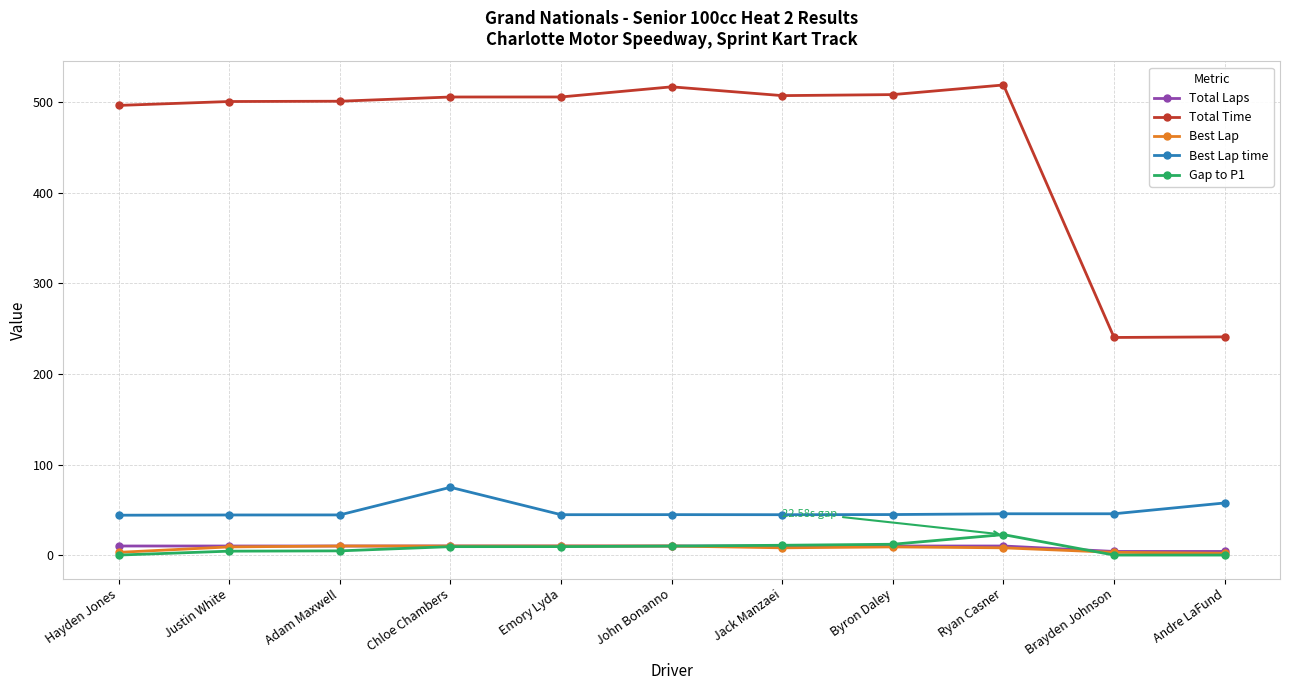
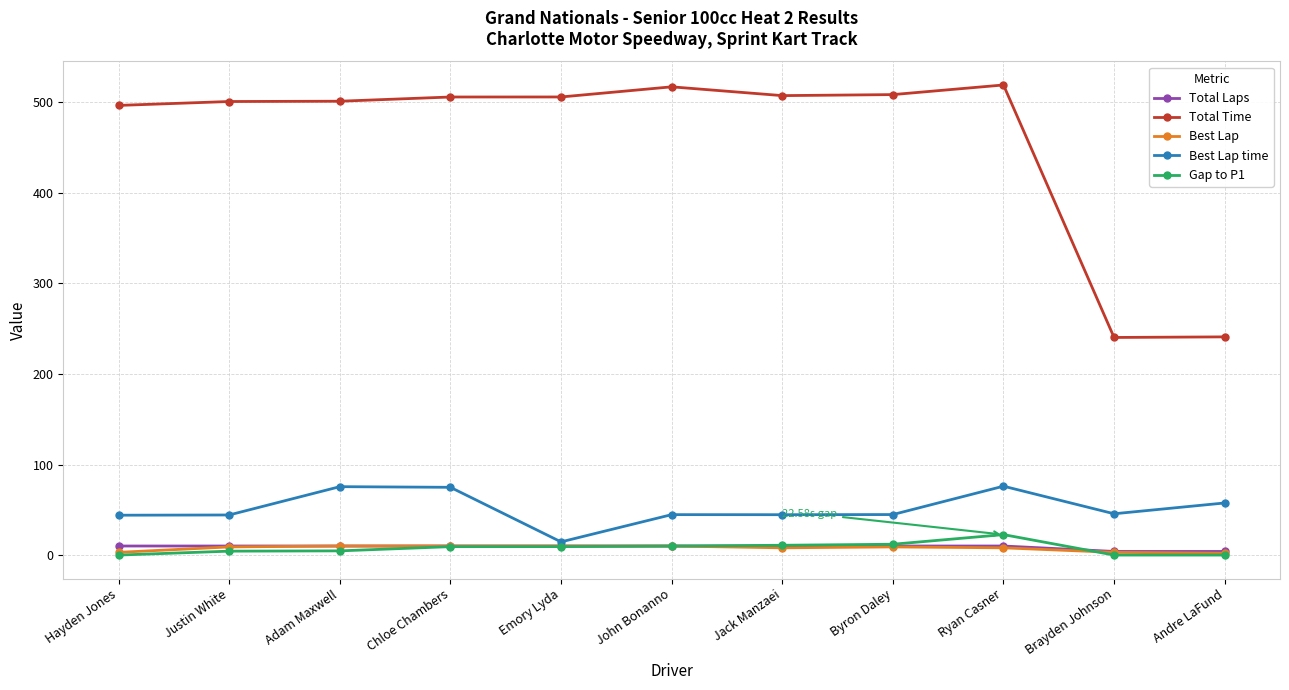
  {
    "Total Laps": {
      "Hayden Jones": 10
    },
    "Total Time": {
      "Hayden Jones": 500,
      "Justin White": 500,
      "Adam Maxwell": 500,
      "Chloe Chambers": 510,
      "Emory Lyda": 510,
      "John Bonanno": 520,
      "Jack Manzaei": 510,
      "Byron Daley": 510,
      "Ryan Casner": 520,
      "Brayden Johnson": 240,
      "Andre LaFund": 240
    },
    "Best Lap": {
      "Hayden Jones": 0
    },
    "Best Lap time": {
      "Hayden Jones": 40,
      "Justin White": 40,
-     "Adam Maxwell": 40,
+     "Adam Maxwell": 80,
      "Chloe Chambers": 70,
-     "Emory Lyda": 40,
+     "Emory Lyda": 10,
      "John Bonanno": 40,
-     "Ryan Casner": 50,
+     "Ryan Casner": 80,
      "Brayden Johnson": 50,
      "Andre LaFund": 60
    },
    "Gap to P1": {
      "Hayden Jones": 0,
      "Justin White": 0,
      "Adam Maxwell": 0,
      "Ryan Casner": 20,
      "Brayden Johnson": 0
    }
  }
